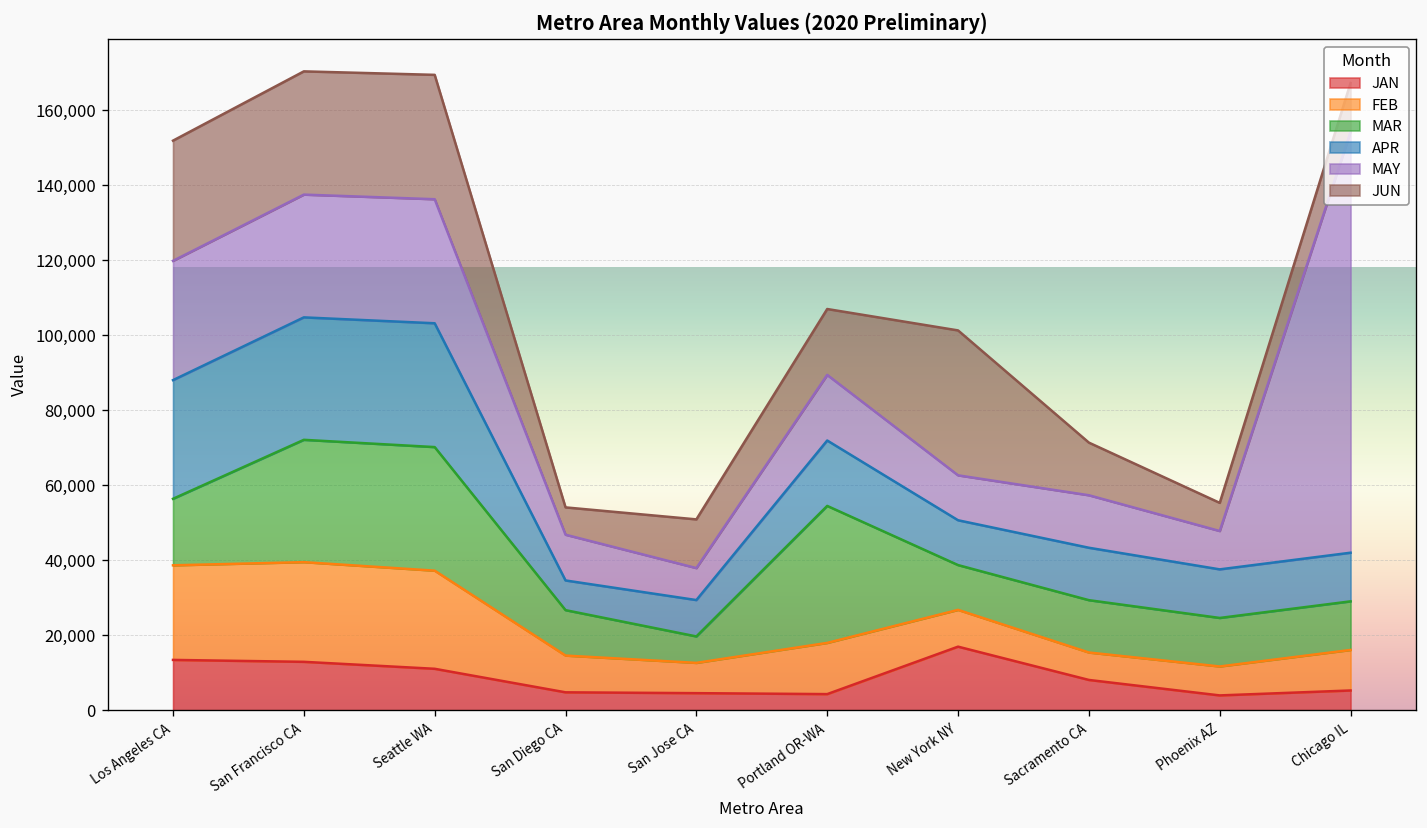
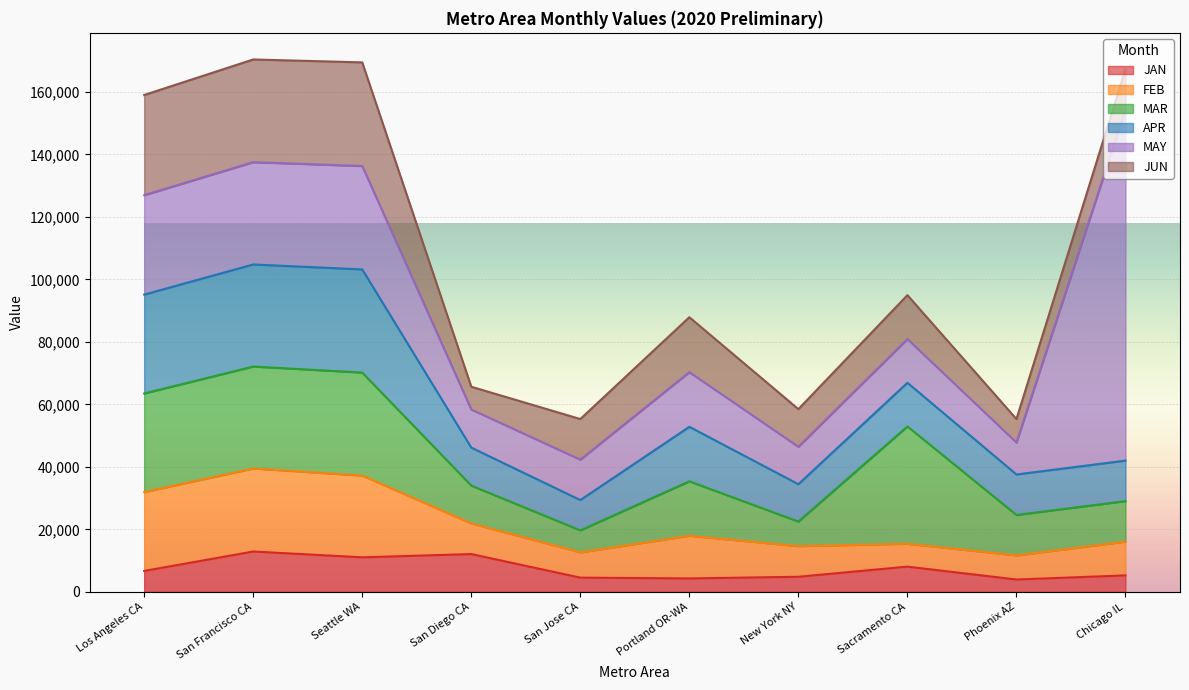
  {
    "JAN": {
-     "Los Angeles CA": "13,000",
+     "Los Angeles CA": "7,000",
      "San Francisco CA": "13,000",
      "Seattle WA": "11,000",
-     "San Diego CA": "5,000",
+     "San Diego CA": "12,000",
      "San Jose CA": "5,000",
      "Portland OR-WA": "4,000",
-     "New York NY": "17,000",
+     "New York NY": "5,000",
      "Sacramento CA": "8,000",
      "Phoenix AZ": "4,000",
      "Chicago IL": "5,000"
    },
    "FEB": {
      "Los Angeles CA": "25,000",
      "San Francisco CA": "27,000",
      "Seattle WA": "26,000",
      "San Diego CA": "10,000",
      "San Jose CA": "8,000",
      "Portland OR-WA": "14,000",
      "New York NY": "10,000",
      "Sacramento CA": "7,000",
      "Phoenix AZ": "8,000",
      "Chicago IL": "11,000"
    },
    "MAR": {
-     "Los Angeles CA": "18,000",
+     "Los Angeles CA": "32,000",
      "San Francisco CA": "33,000",
      "Seattle WA": "33,000",
      "San Diego CA": "12,000",
      "San Jose CA": "7,000",
-     "Portland OR-WA": "37,000",
-     "New York NY": "12,000",
-     "Sacramento CA": "14,000",
+     "Portland OR-WA": "17,000",
+     "New York NY": "8,000",
+     "Sacramento CA": "38,000",
      "Phoenix AZ": "13,000",
      "Chicago IL": "13,000"
    },
    "APR": {
      "Los Angeles CA": "32,000",
      "San Francisco CA": "33,000",
      "Seattle WA": "33,000",
-     "San Diego CA": "8,000",
+     "San Diego CA": "12,000",
      "San Jose CA": "10,000",
      "Portland OR-WA": "17,000",
      "New York NY": "12,000",
      "Sacramento CA": "14,000",
      "Phoenix AZ": "13,000",
      "Chicago IL": "13,000"
    },
    "MAY": {
      "Los Angeles CA": "32,000",
      "San Francisco CA": "33,000",
      "Seattle WA": "33,000",
      "San Diego CA": "12,000",
-     "San Jose CA": "9,000",
+     "San Jose CA": "13,000",
      "Portland OR-WA": "17,000",
      "New York NY": "12,000",
      "Sacramento CA": "14,000",
      "Phoenix AZ": "10,000"
    },
    "JUN": {
      "Los Angeles CA": "32,000",
      "San Francisco CA": "33,000",
      "Seattle WA": "33,000",
      "San Diego CA": "7,000",
      "San Jose CA": "13,000",
      "Portland OR-WA": "18,000",
-     "New York NY": "39,000",
+     "New York NY": "12,000",
      "Sacramento CA": "14,000",
      "Phoenix AZ": "8,000"
    }
  }
